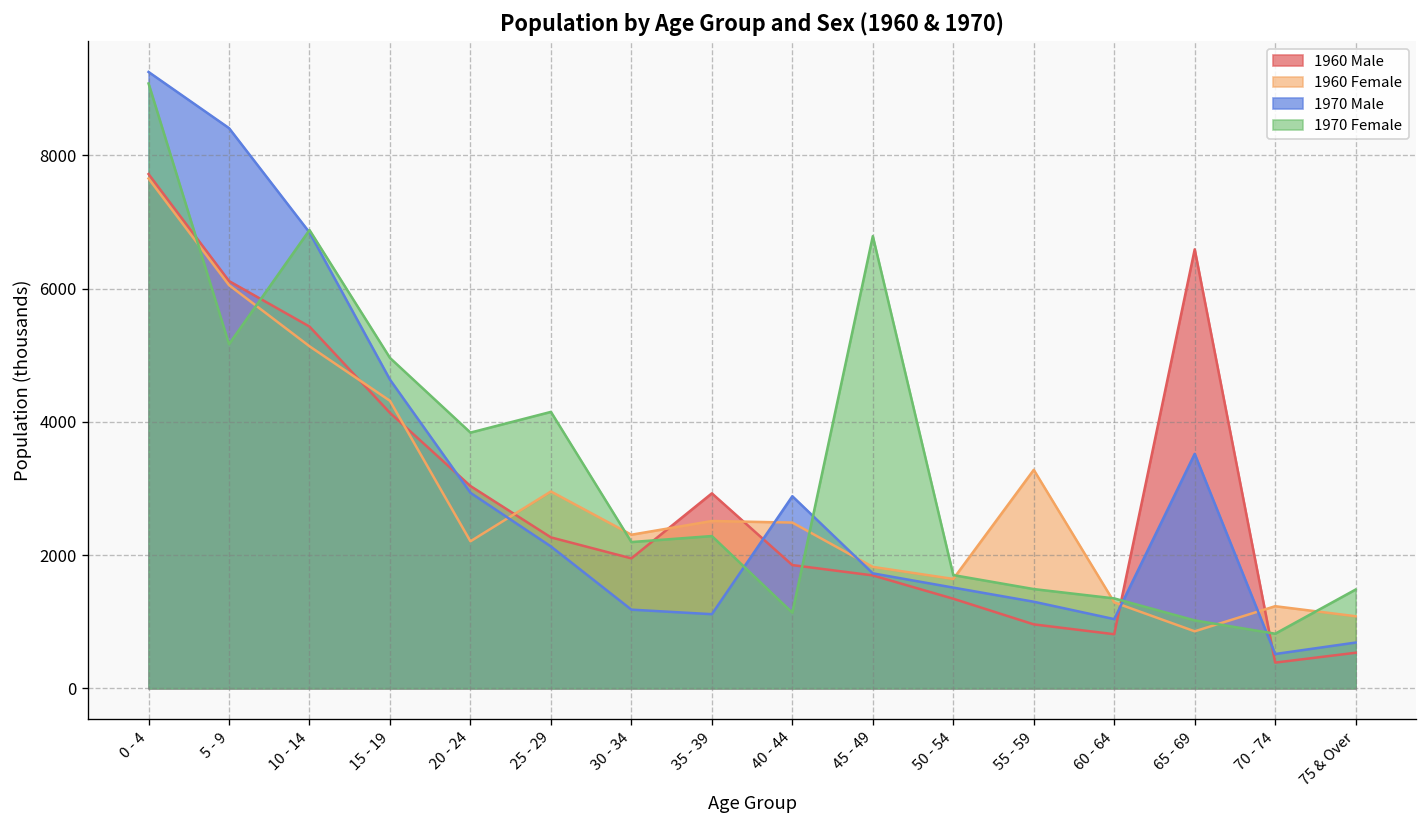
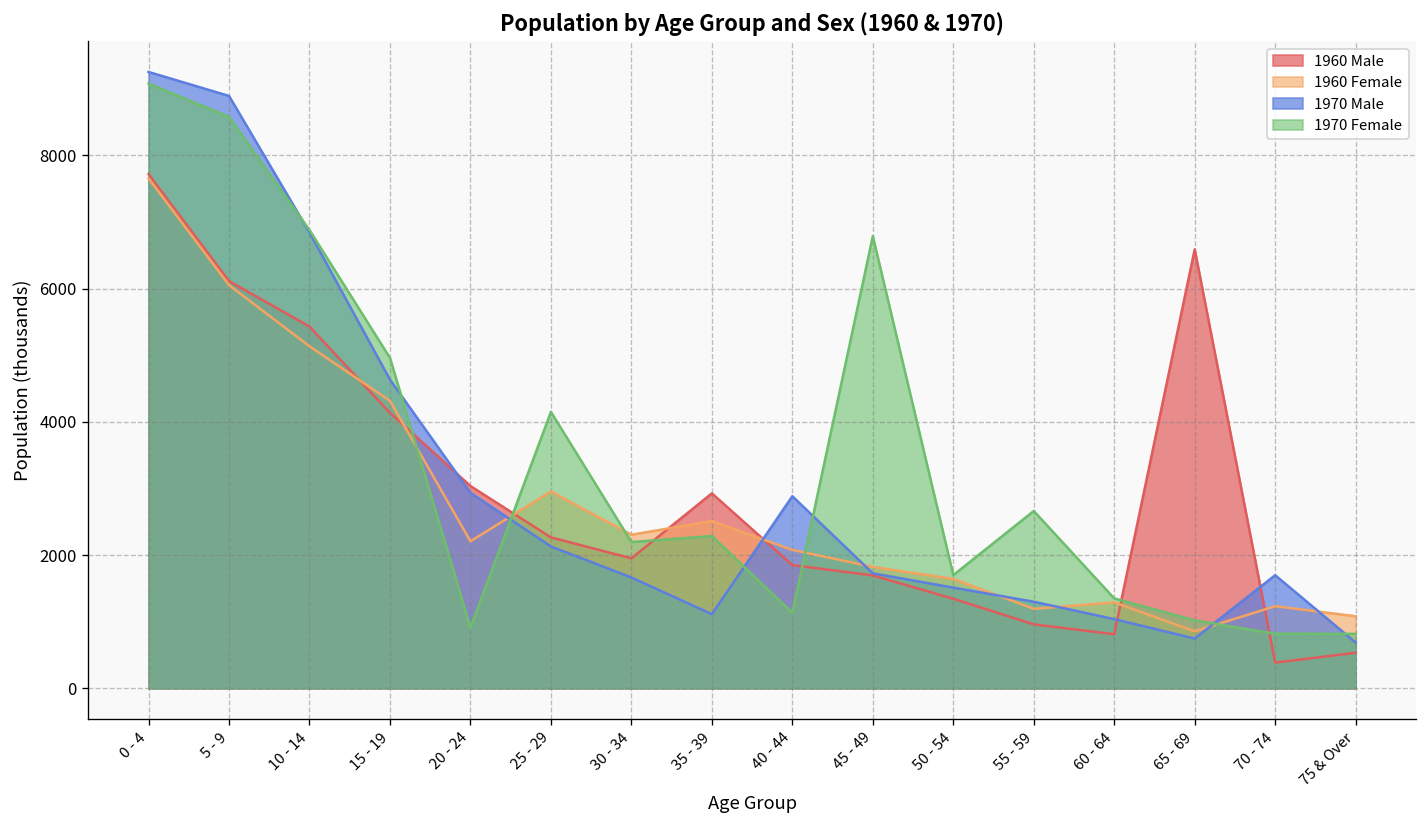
  {
    "1960 Male": {
      "0 - 4": 7700,
      "5 - 9": 6100,
      "10 - 14": 5400,
      "15 - 19": 4100,
      "20 - 24": 3000,
      "25 - 29": 2300,
      "30 - 34": 2000,
      "35 - 39": 2900,
      "40 - 44": 1900,
      "50 - 54": 1300,
      "55 - 59": 1000,
      "60 - 64": 800,
      "65 - 69": 6600,
      "70 - 74": 400,
      "75 & Over": 500
    },
    "1960 Female": {
      "0 - 4": 7700,
      "5 - 9": 6100,
      "10 - 14": 5100,
      "15 - 19": 4300,
      "20 - 24": 2200,
      "25 - 29": 3000,
      "30 - 34": 2300,
      "35 - 39": 2500,
-     "40 - 44": 2500,
+     "40 - 44": 2100,
      "45 - 49": 1800,
      "50 - 54": 1600,
-     "55 - 59": 3300,
+     "55 - 59": 1200,
      "60 - 64": 1300,
      "65 - 69": 900,
      "70 - 74": 1200,
      "75 & Over": 1100
    },
    "1970 Male": {
      "0 - 4": 9300,
-     "5 - 9": 8400,
+     "5 - 9": 8900,
      "15 - 19": 4600,
      "20 - 24": 2900,
      "25 - 29": 2100,
-     "30 - 34": 1200,
+     "30 - 34": 1700,
      "35 - 39": 1100,
      "40 - 44": 2900,
      "50 - 54": 1500,
      "55 - 59": 1300,
      "60 - 64": 1000,
-     "65 - 69": 3500,
-     "70 - 74": 500,
+     "65 - 69": 700,
+     "70 - 74": 1700,
      "75 & Over": 700
    },
    "1970 Female": {
      "0 - 4": 9100,
-     "5 - 9": 5200,
+     "5 - 9": 8600,
      "15 - 19": 5000,
-     "20 - 24": 3800,
+     "20 - 24": 900,
      "25 - 29": 4200,
      "30 - 34": 2200,
      "35 - 39": 2300,
      "40 - 44": 1100,
      "45 - 49": 6800,
      "50 - 54": 1700,
-     "55 - 59": 1500,
+     "55 - 59": 2700,
      "60 - 64": 1400,
      "65 - 69": 1000,
      "70 - 74": 800,
-     "75 & Over": 1500
+     "75 & Over": 800
    }
  }
